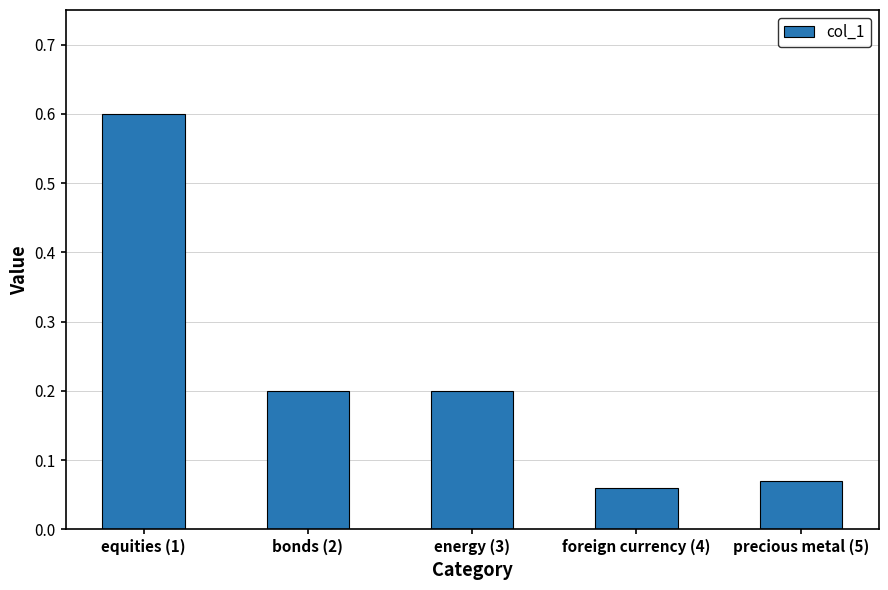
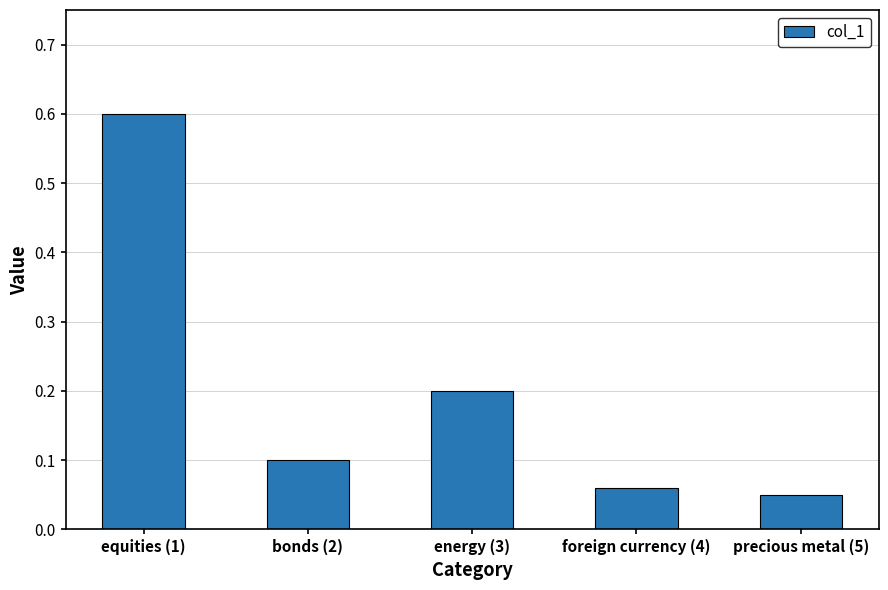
  {
    "equities (1)": 0.60,
-   "bonds (2)": 0.2,
+   "bonds (2)": 0.1,
    "energy (3)": 0.20,
    "foreign currency (4)": 0.06,
-   "precious metal (5)": 0.07
+   "precious metal (5)": 0.05
  }
